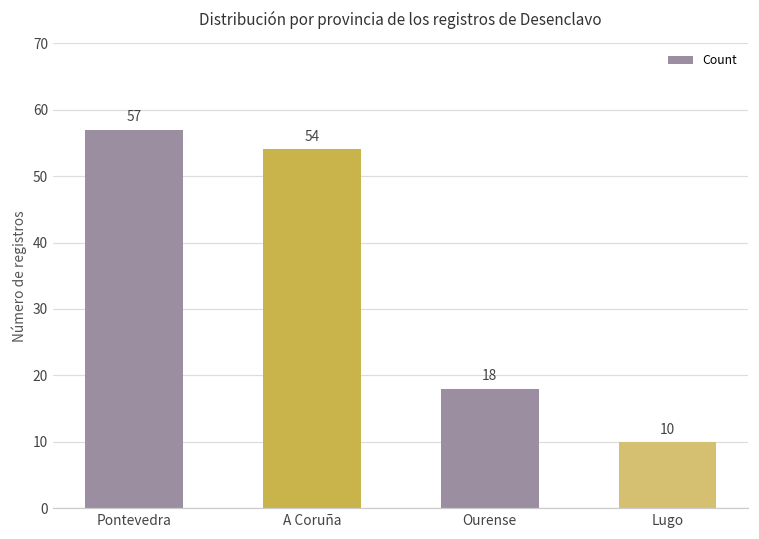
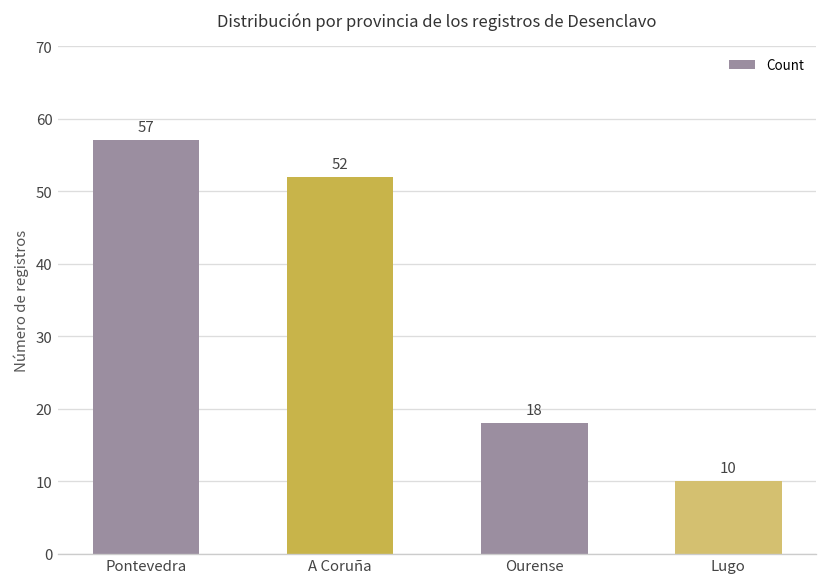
  {
    "Pontevedra": 57,
-   "A Coruña": 54,
+   "A Coruña": 52,
    "Ourense": 18,
    "Lugo": 10
  }
